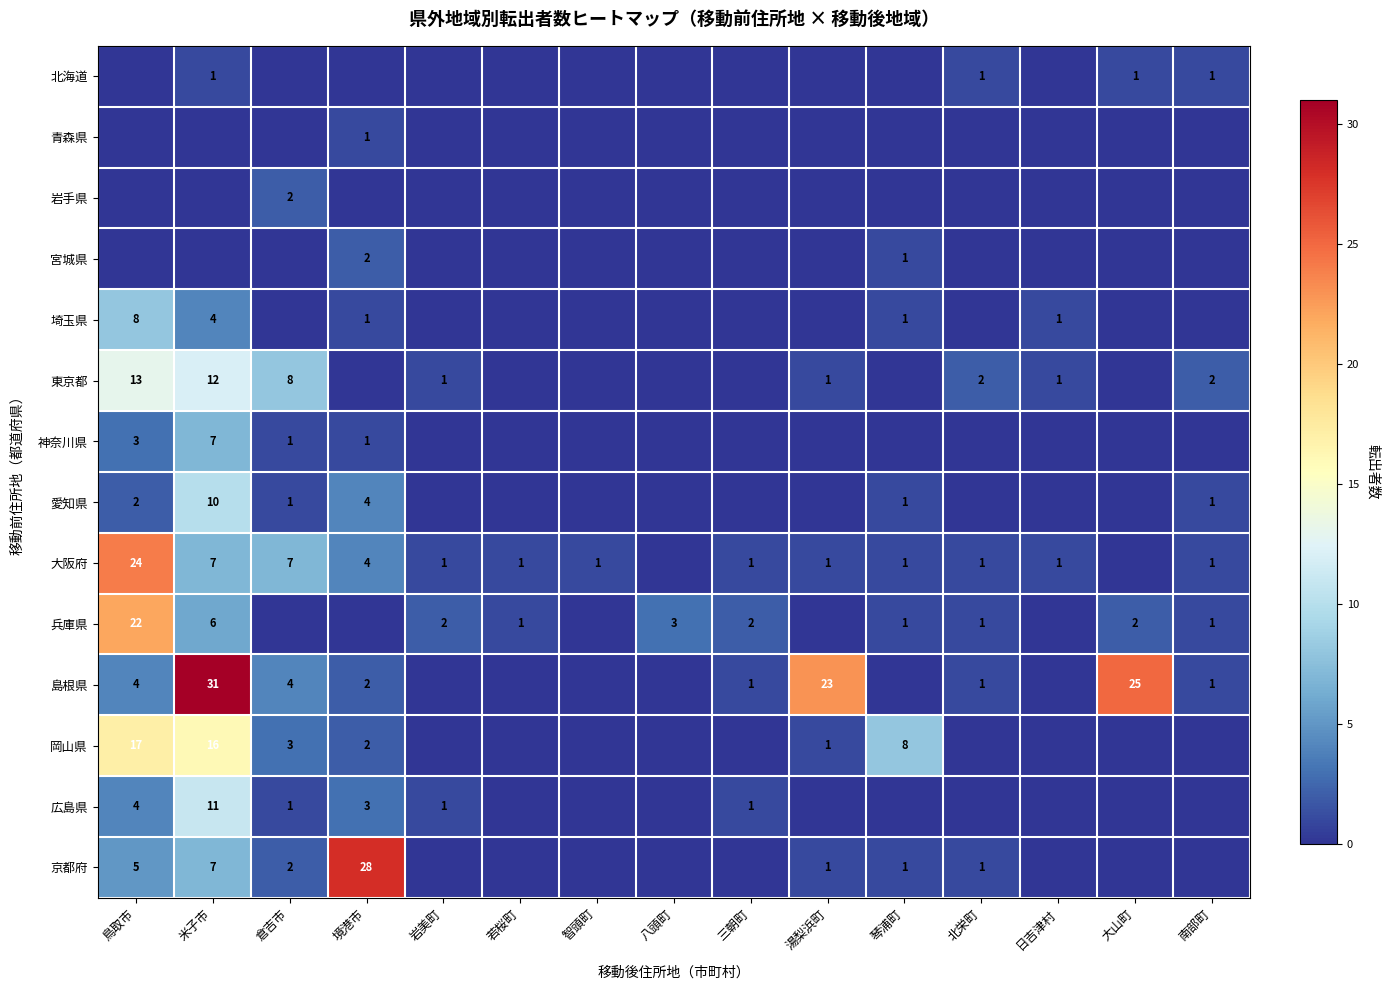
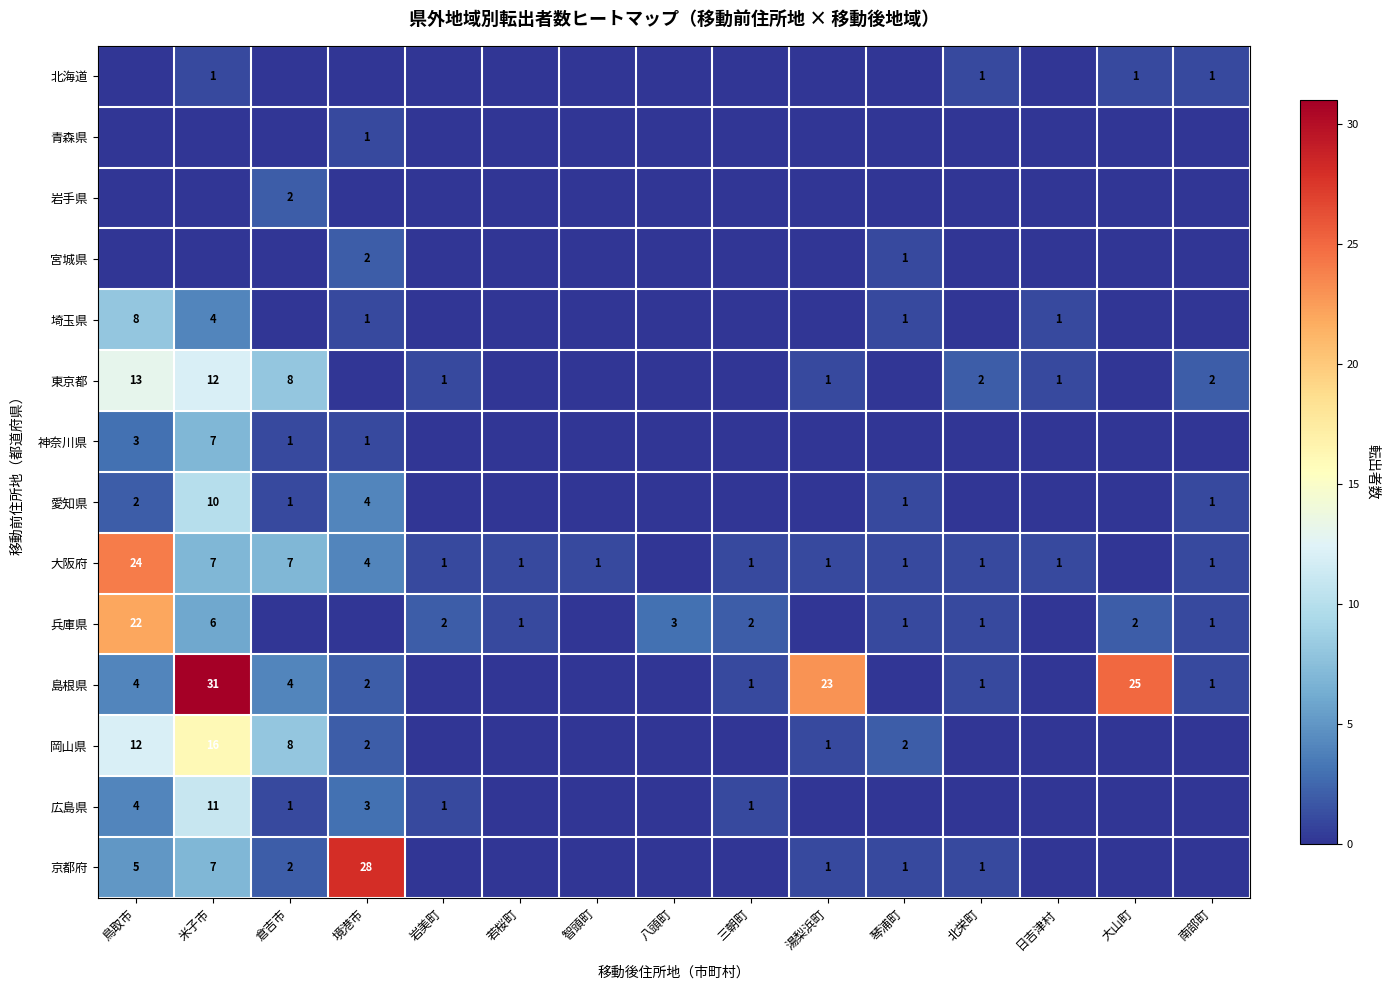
  {
    "北海道": {
      "米子市": 1,
      "北栄町": 1,
      "大山町": 1,
      "南部町": 1
    },
    "青森県": {
      "境港市": 1
    },
    "岩手県": {
      "倉吉市": 2
    },
    "宮城県": {
      "境港市": 2,
      "琴浦町": 1
    },
    "埼玉県": {
      "鳥取市": 8,
      "米子市": 4,
      "境港市": 1,
      "琴浦町": 1,
      "日吉津村": 1
    },
    "東京都": {
      "鳥取市": 13,
      "米子市": 12,
      "倉吉市": 8,
      "岩美町": 1,
      "湯梨浜町": 1,
      "北栄町": 2,
      "日吉津村": 1,
      "南部町": 2
    },
    "神奈川県": {
      "鳥取市": 3,
      "米子市": 7,
      "倉吉市": 1,
      "境港市": 1
    },
    "愛知県": {
      "鳥取市": 2,
      "米子市": 10,
      "倉吉市": 1,
      "境港市": 4,
      "琴浦町": 1,
      "南部町": 1
    },
    "大阪府": {
      "鳥取市": 24,
      "米子市": 7,
      "倉吉市": 7,
      "境港市": 4,
      "岩美町": 1,
      "若桜町": 1,
      "智頭町": 1,
      "三朝町": 1,
      "湯梨浜町": 1,
      "琴浦町": 1,
      "北栄町": 1,
      "日吉津村": 1,
      "南部町": 1
    },
    "兵庫県": {
      "鳥取市": 22,
      "米子市": 6,
      "岩美町": 2,
      "若桜町": 1,
      "八頭町": 3,
      "三朝町": 2,
      "琴浦町": 1,
      "北栄町": 1,
      "大山町": 2,
      "南部町": 1
    },
    "島根県": {
      "鳥取市": 4,
      "米子市": 31,
      "倉吉市": 4,
      "境港市": 2,
      "三朝町": 1,
      "湯梨浜町": 23,
      "北栄町": 1,
      "大山町": 25,
      "南部町": 1
    },
    "岡山県": {
-     "鳥取市": 17,
+     "鳥取市": 12,
      "米子市": 16,
-     "倉吉市": 3,
+     "倉吉市": 8,
      "境港市": 2,
      "湯梨浜町": 1,
-     "琴浦町": 8
+     "琴浦町": 2
    },
    "広島県": {
      "鳥取市": 4,
      "米子市": 11,
      "倉吉市": 1,
      "境港市": 3,
      "岩美町": 1,
      "三朝町": 1
    },
    "京都府": {
      "鳥取市": 5,
      "米子市": 7,
      "倉吉市": 2,
      "境港市": 28,
      "湯梨浜町": 1,
      "琴浦町": 1,
      "北栄町": 1
    }
  }
